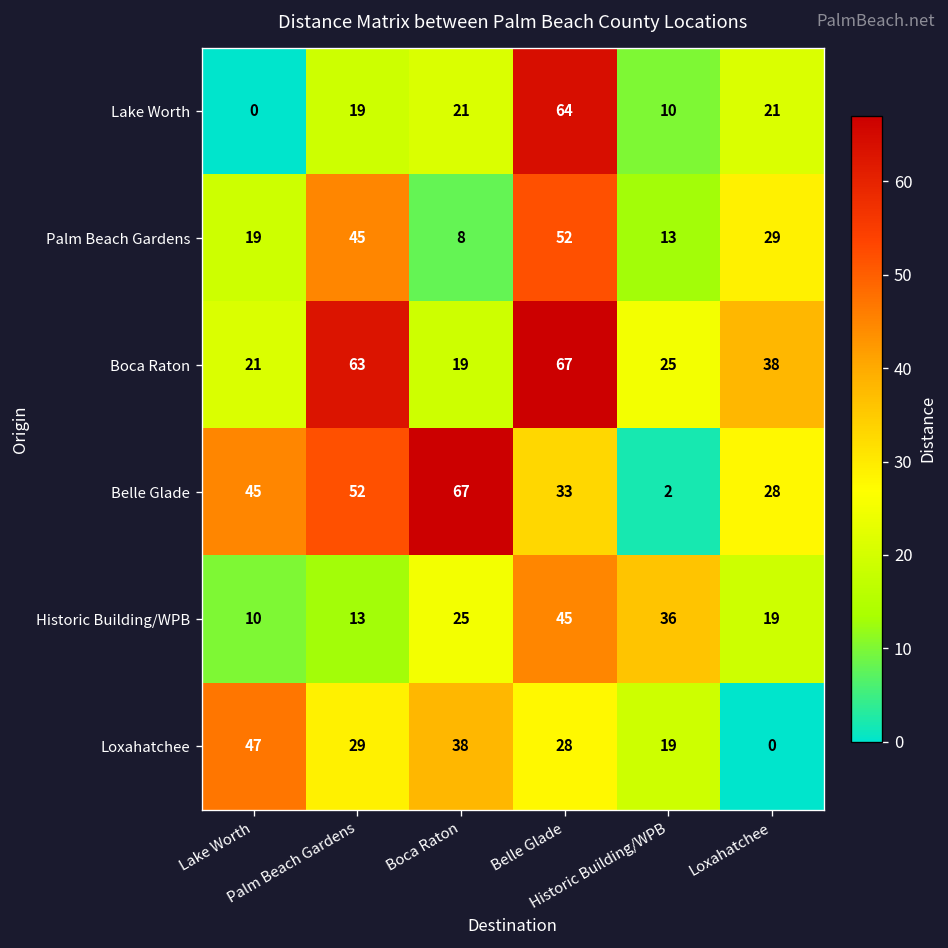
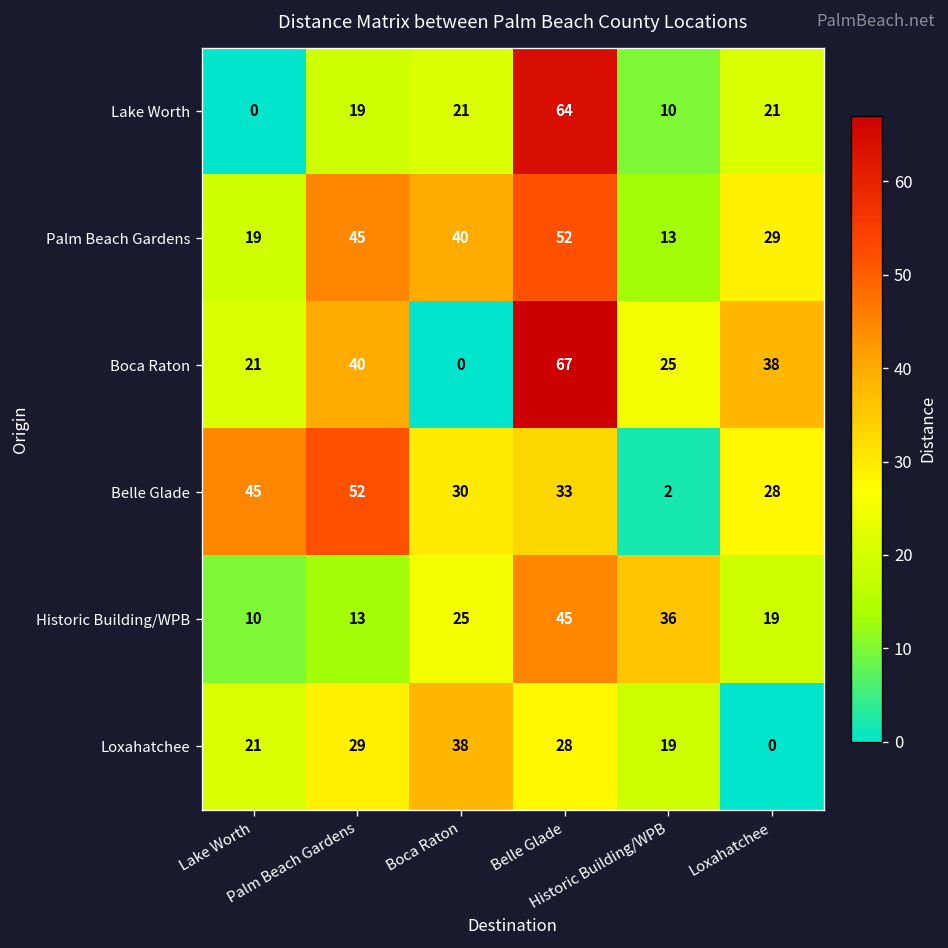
  {
    "Lake Worth": {
      "Lake Worth": 0,
      "Palm Beach Gardens": 19,
      "Boca Raton": 21,
      "Belle Glade": 64,
      "Historic Building/WPB": 10,
      "Loxahatchee": 21
    },
    "Palm Beach Gardens": {
      "Lake Worth": 19,
      "Palm Beach Gardens": 45,
-     "Boca Raton": 8,
+     "Boca Raton": 40,
      "Belle Glade": 52,
      "Historic Building/WPB": 13,
      "Loxahatchee": 29
    },
    "Boca Raton": {
      "Lake Worth": 21,
-     "Palm Beach Gardens": 63,
-     "Boca Raton": 19,
+     "Palm Beach Gardens": 40,
+     "Boca Raton": 0,
      "Belle Glade": 67,
      "Historic Building/WPB": 25,
      "Loxahatchee": 38
    },
    "Belle Glade": {
      "Lake Worth": 45,
      "Palm Beach Gardens": 52,
-     "Boca Raton": 67,
+     "Boca Raton": 30,
      "Belle Glade": 33,
      "Historic Building/WPB": 2,
      "Loxahatchee": 28
    },
    "Historic Building/WPB": {
      "Lake Worth": 10,
      "Palm Beach Gardens": 13,
      "Boca Raton": 25,
      "Belle Glade": 45,
      "Historic Building/WPB": 36,
      "Loxahatchee": 19
    },
    "Loxahatchee": {
-     "Lake Worth": 47,
+     "Lake Worth": 21,
      "Palm Beach Gardens": 29,
      "Boca Raton": 38,
      "Belle Glade": 28,
      "Historic Building/WPB": 19,
      "Loxahatchee": 0
    }
  }
